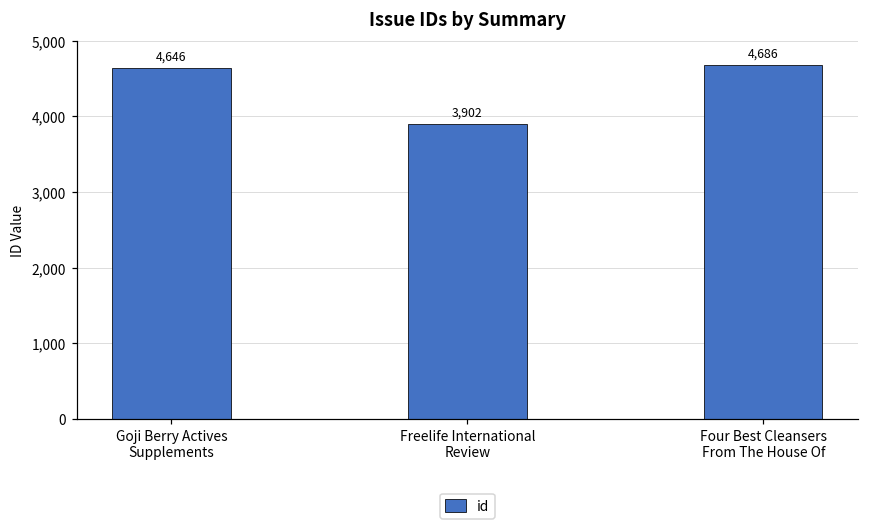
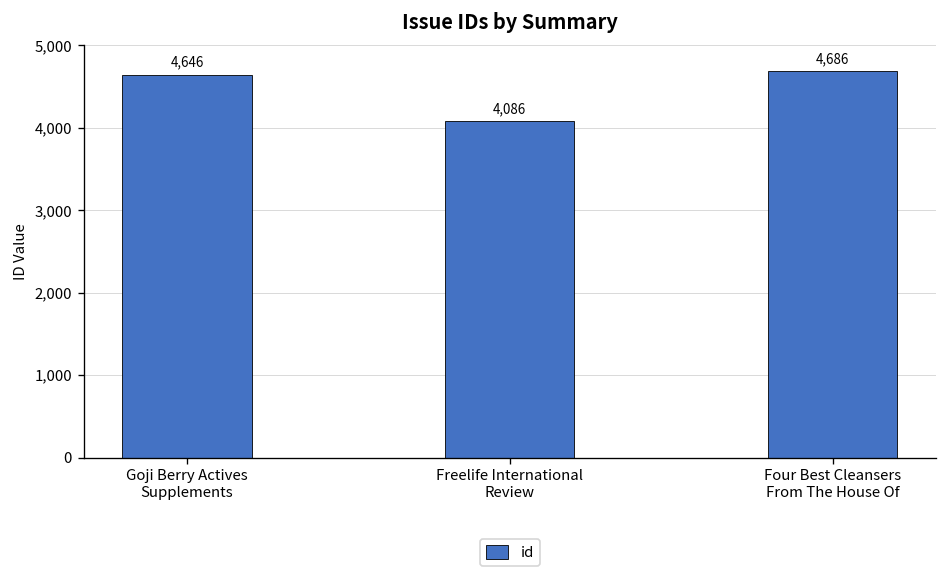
  {
    "Goji Berry Actives Supplements": "4,646",
-   "Freelife International Review": "3,902",
+   "Freelife International Review": "4,086",
    "Four Best Cleansers From The House Of": "4,686"
  }
